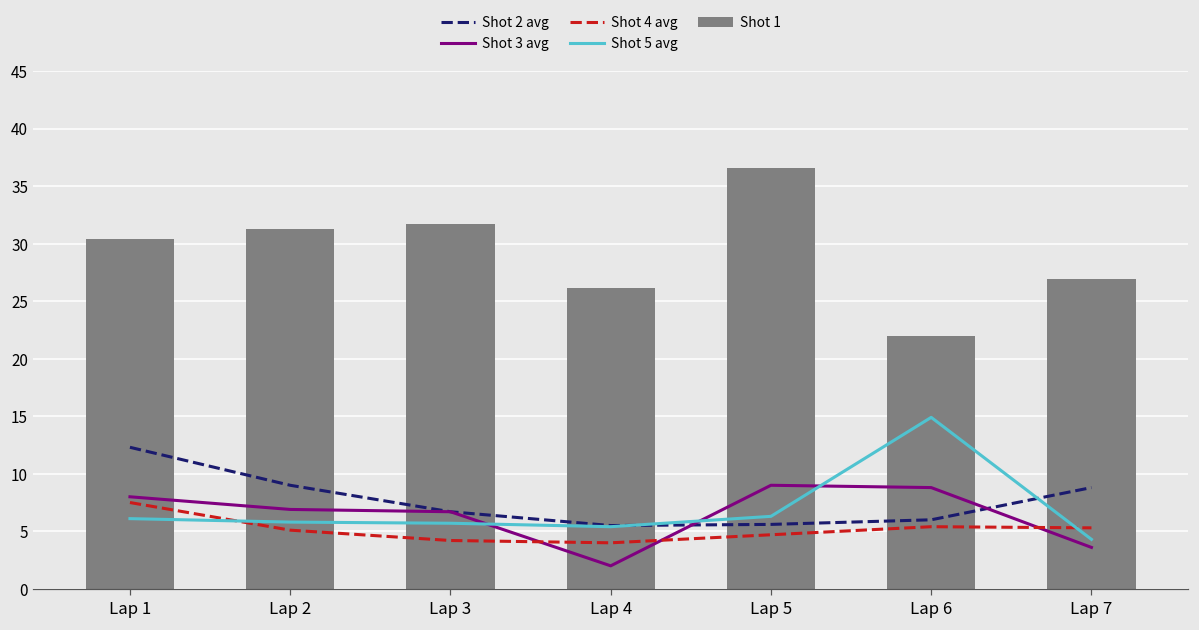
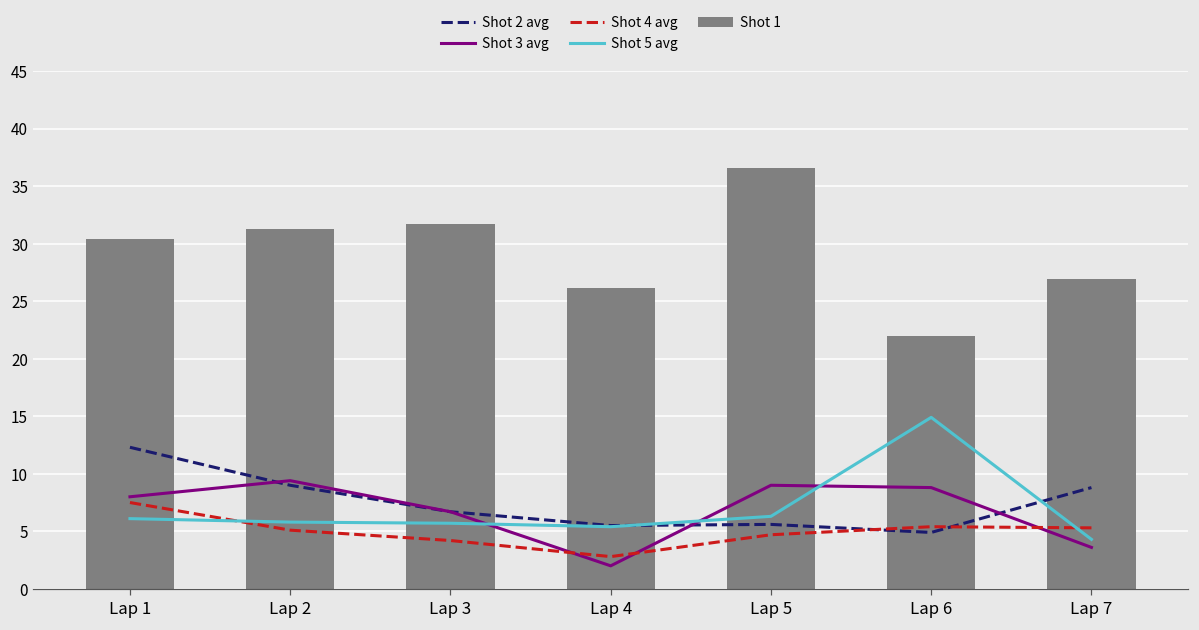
  {
    "Shot 2 avg": {
      "Lap 1": 12.3,
      "Lap 2": 9.0,
      "Lap 5": 5.6,
-     "Lap 6": 6.0,
+     "Lap 6": 4.9,
      "Lap 7": 8.8
    },
    "Shot 1": {
      "Lap 1": 30.4,
      "Lap 2": 31.3,
      "Lap 3": 31.7,
      "Lap 4": 26.1,
      "Lap 5": 36.6,
      "Lap 6": 22.0,
      "Lap 7": 26.9
    },
    "Shot 3 avg": {
      "Lap 1": 8.0,
-     "Lap 2": 6.9,
+     "Lap 2": 9.4,
      "Lap 4": 2.0,
      "Lap 5": 9.0,
      "Lap 6": 8.8,
      "Lap 7": 3.6
    },
    "Shot 4 avg": {
      "Lap 1": 7.5,
      "Lap 2": 5.1,
      "Lap 3": 4.2,
-     "Lap 4": 4.0,
+     "Lap 4": 2.8,
      "Lap 5": 4.7,
      "Lap 6": 5.4,
      "Lap 7": 5.3
    },
    "Shot 5 avg": {
      "Lap 1": 6.1,
      "Lap 2": 5.8,
      "Lap 3": 5.7,
      "Lap 5": 6.3,
      "Lap 6": 14.9,
      "Lap 7": 4.3
    }
  }
